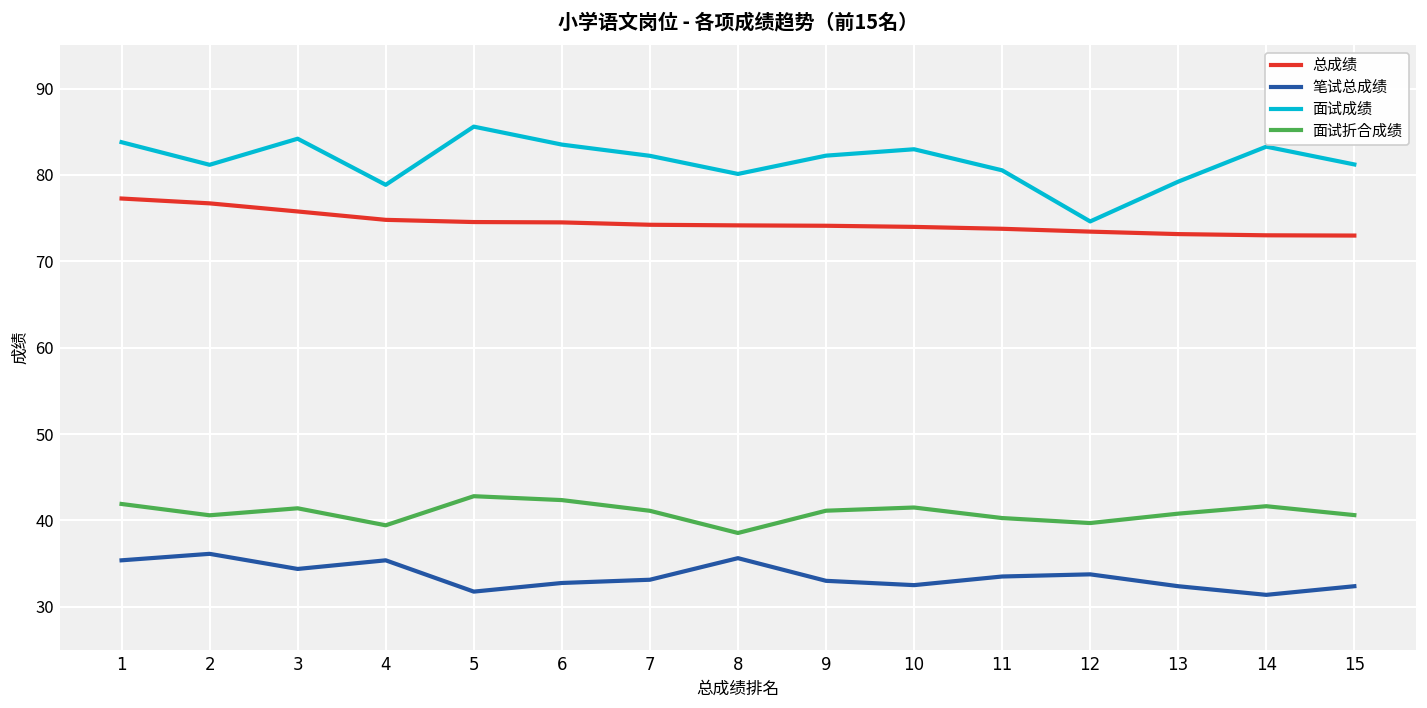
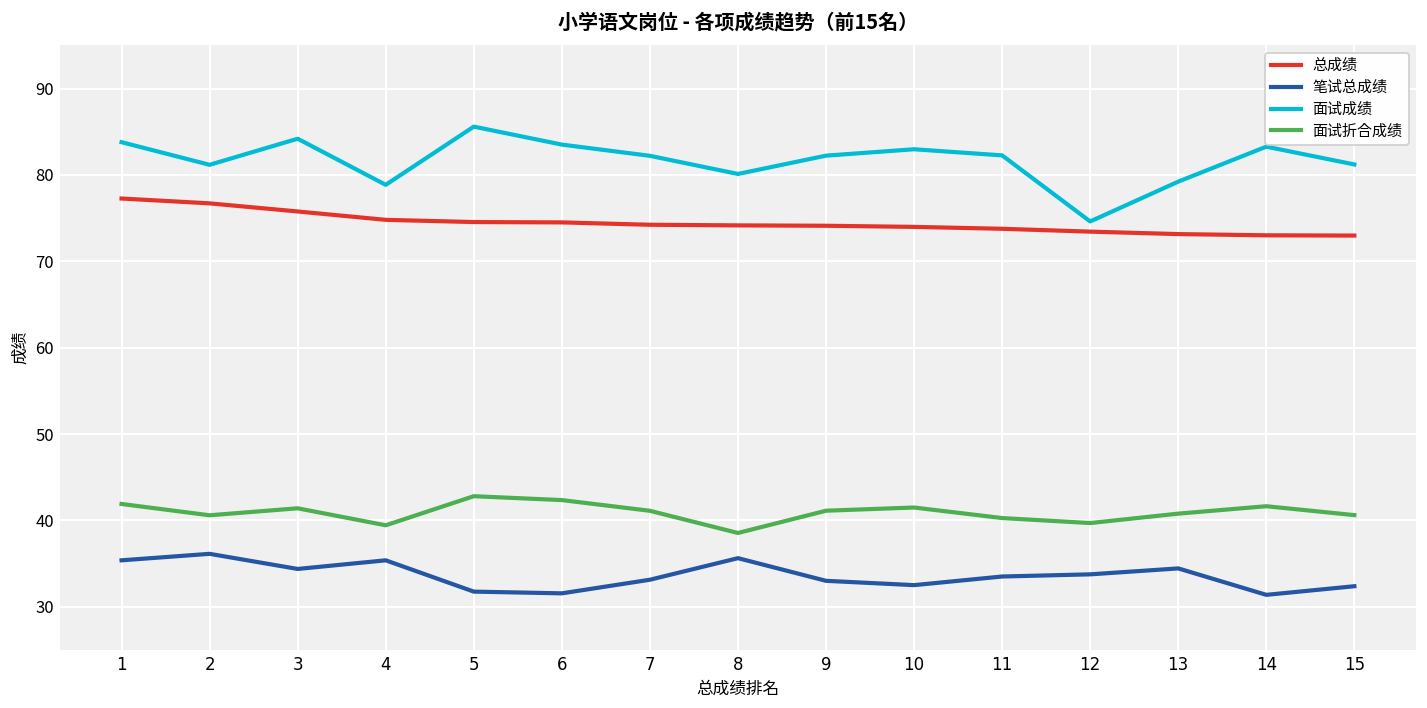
  {
    "总成绩": {
      "1": 77,
      "2": 77,
      "3": 76,
      "4": 75,
      "5": 75,
      "6": 75,
      "7": 74,
      "8": 74,
      "9": 74,
      "10": 74,
      "11": 74,
      "12": 73,
      "13": 73,
      "14": 73,
      "15": 73
    },
    "笔试总成绩": {
      "1": 35,
      "2": 36,
      "3": 34,
      "4": 35,
      "5": 32,
-     "6": 33,
+     "6": 32,
      "7": 33,
      "8": 36,
      "9": 33,
      "10": 33,
      "11": 34,
      "12": 34,
-     "13": 32,
+     "13": 34,
      "14": 31,
      "15": 32
    },
    "面试成绩": {
      "1": 84,
      "2": 81,
      "3": 84,
      "4": 79,
      "5": 86,
      "6": 84,
      "7": 82,
      "8": 80,
      "9": 82,
      "10": 83,
-     "11": 81,
+     "11": 82,
      "12": 75,
      "13": 79,
      "15": 81
    },
    "面试折合成绩": {
      "1": 42,
      "2": 41,
      "3": 41,
      "4": 39,
      "5": 43,
      "6": 42,
      "7": 41,
      "8": 39,
      "9": 41,
      "10": 41,
      "11": 40,
      "12": 40,
      "13": 41,
      "14": 42,
      "15": 41
    }
  }
